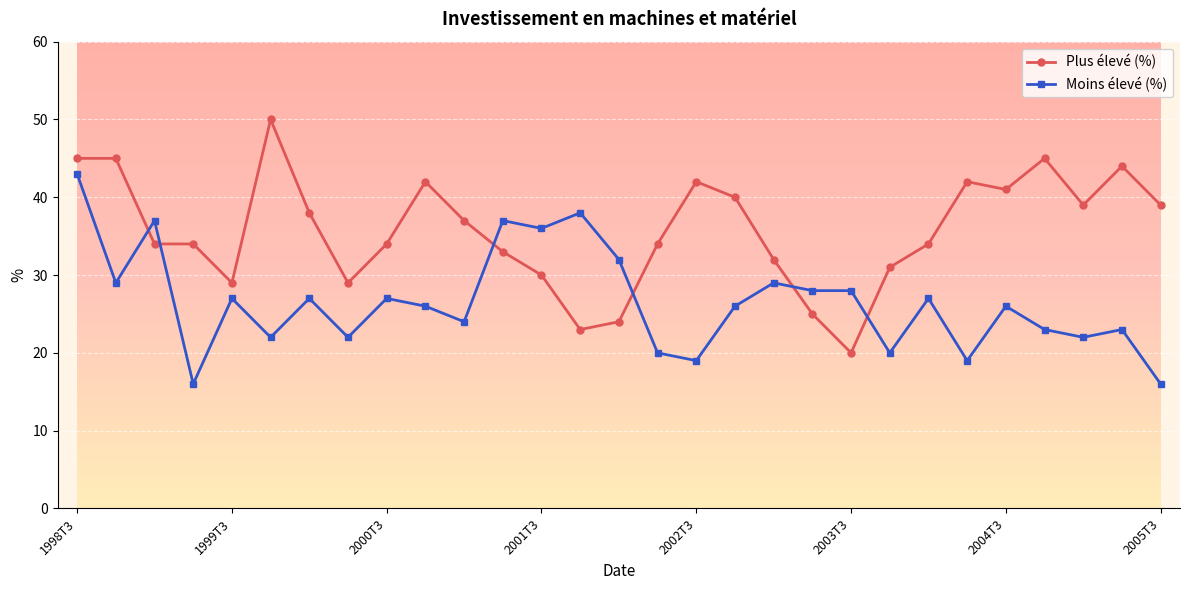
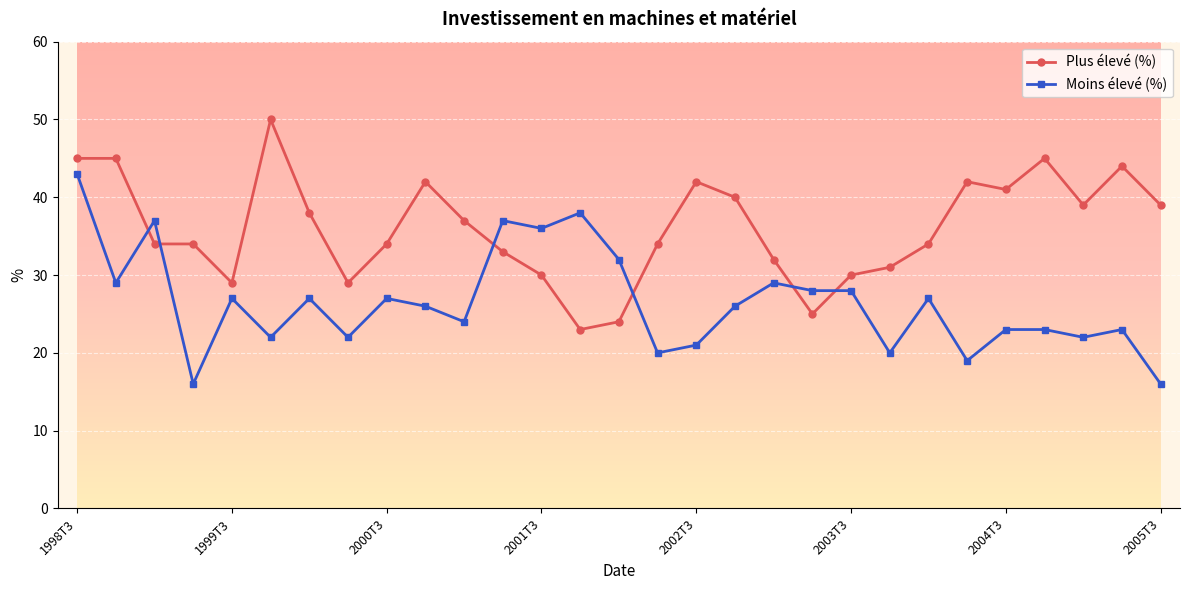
  {
    "Plus élevé (%)": {
      "1998T3": 45,
      "1999T3": 29,
      "2000T3": 34,
      "2001T3": 30,
      "2002T3": 42,
-     "2003T3": 20,
+     "2003T3": 30,
      "2004T3": 41,
      "2005T3": 39
    },
    "Moins élevé (%)": {
      "1998T3": 43,
      "1999T3": 27,
      "2000T3": 27,
      "2001T3": 36,
-     "2002T3": 19,
+     "2002T3": 21,
      "2003T3": 28,
-     "2004T3": 26,
+     "2004T3": 23,
      "2005T3": 16
    }
  }
